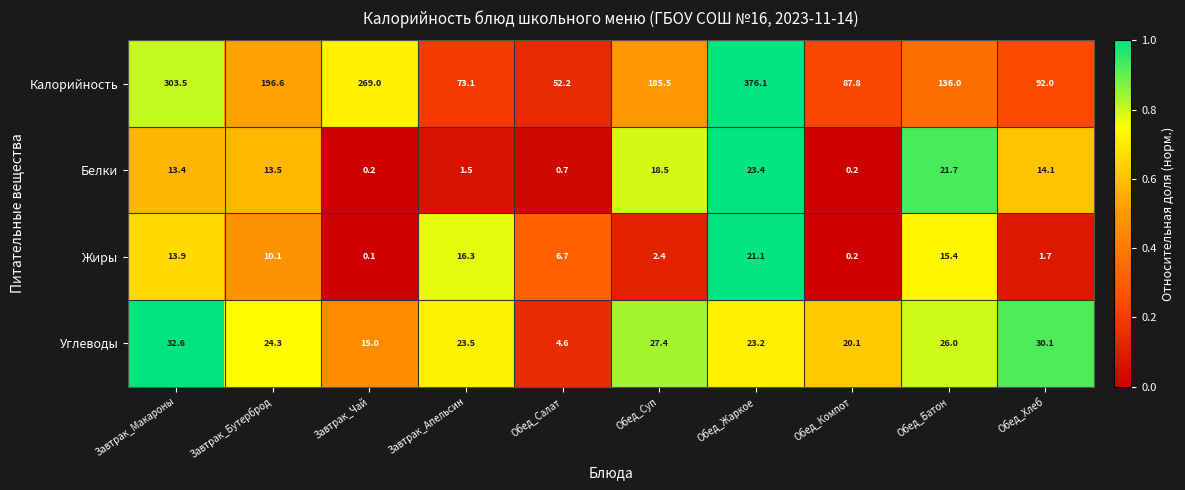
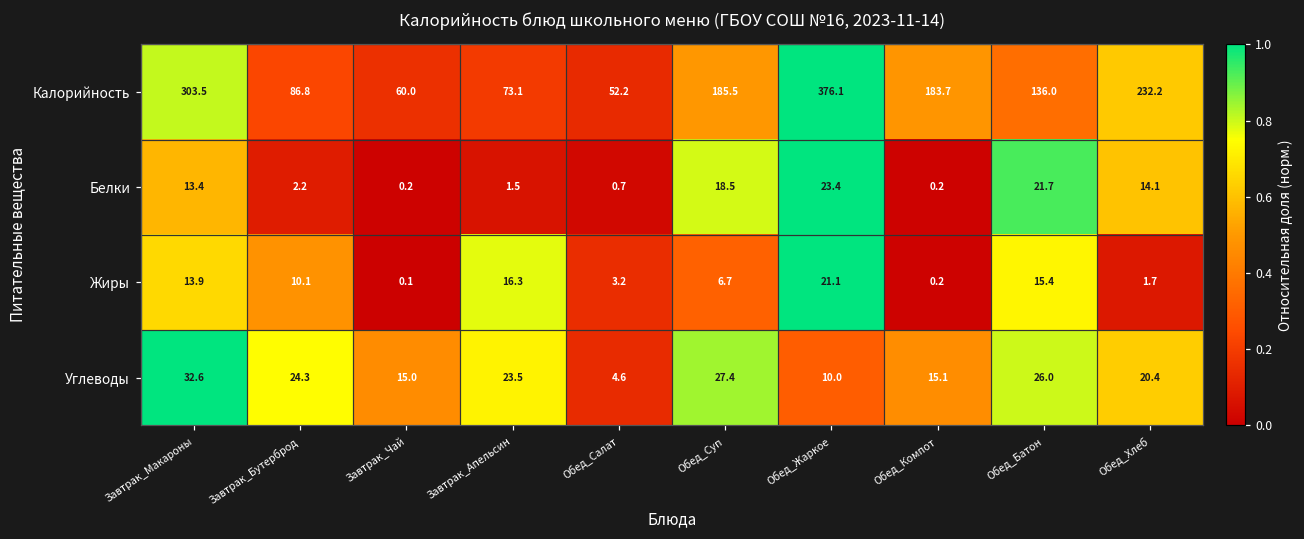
  {
    "Калорийность": {
      "Завтрак_Макароны": 303.5,
-     "Завтрак_Бутерброд": 196.6,
-     "Завтрак_Чай": 269.0,
+     "Завтрак_Бутерброд": 86.8,
+     "Завтрак_Чай": 60.0,
      "Завтрак_Апельсин": 73.1,
      "Обед_Салат": 52.2,
      "Обед_Суп": 185.5,
      "Обед_Жаркое": 376.1,
-     "Обед_Компот": 87.8,
+     "Обед_Компот": 183.7,
      "Обед_Батон": 136.0,
-     "Обед_Хлеб": 92.0
+     "Обед_Хлеб": 232.2
    },
    "Белки": {
      "Завтрак_Макароны": 13.4,
-     "Завтрак_Бутерброд": 13.5,
+     "Завтрак_Бутерброд": 2.2,
      "Завтрак_Чай": 0.2,
      "Завтрак_Апельсин": 1.5,
      "Обед_Салат": 0.7,
      "Обед_Суп": 18.5,
      "Обед_Жаркое": 23.4,
      "Обед_Компот": 0.2,
      "Обед_Батон": 21.7,
      "Обед_Хлеб": 14.1
    },
    "Жиры": {
      "Завтрак_Макароны": 13.9,
      "Завтрак_Бутерброд": 10.1,
      "Завтрак_Чай": 0.1,
      "Завтрак_Апельсин": 16.3,
-     "Обед_Салат": 6.7,
-     "Обед_Суп": 2.4,
+     "Обед_Салат": 3.2,
+     "Обед_Суп": 6.7,
      "Обед_Жаркое": 21.1,
      "Обед_Компот": 0.2,
      "Обед_Батон": 15.4,
      "Обед_Хлеб": 1.7
    },
    "Углеводы": {
      "Завтрак_Макароны": 32.6,
      "Завтрак_Бутерброд": 24.3,
      "Завтрак_Чай": 15.0,
      "Завтрак_Апельсин": 23.5,
      "Обед_Салат": 4.6,
      "Обед_Суп": 27.4,
-     "Обед_Жаркое": 23.2,
-     "Обед_Компот": 20.1,
+     "Обед_Жаркое": 10.0,
+     "Обед_Компот": 15.1,
      "Обед_Батон": 26.0,
-     "Обед_Хлеб": 30.1
+     "Обед_Хлеб": 20.4
    }
  }
